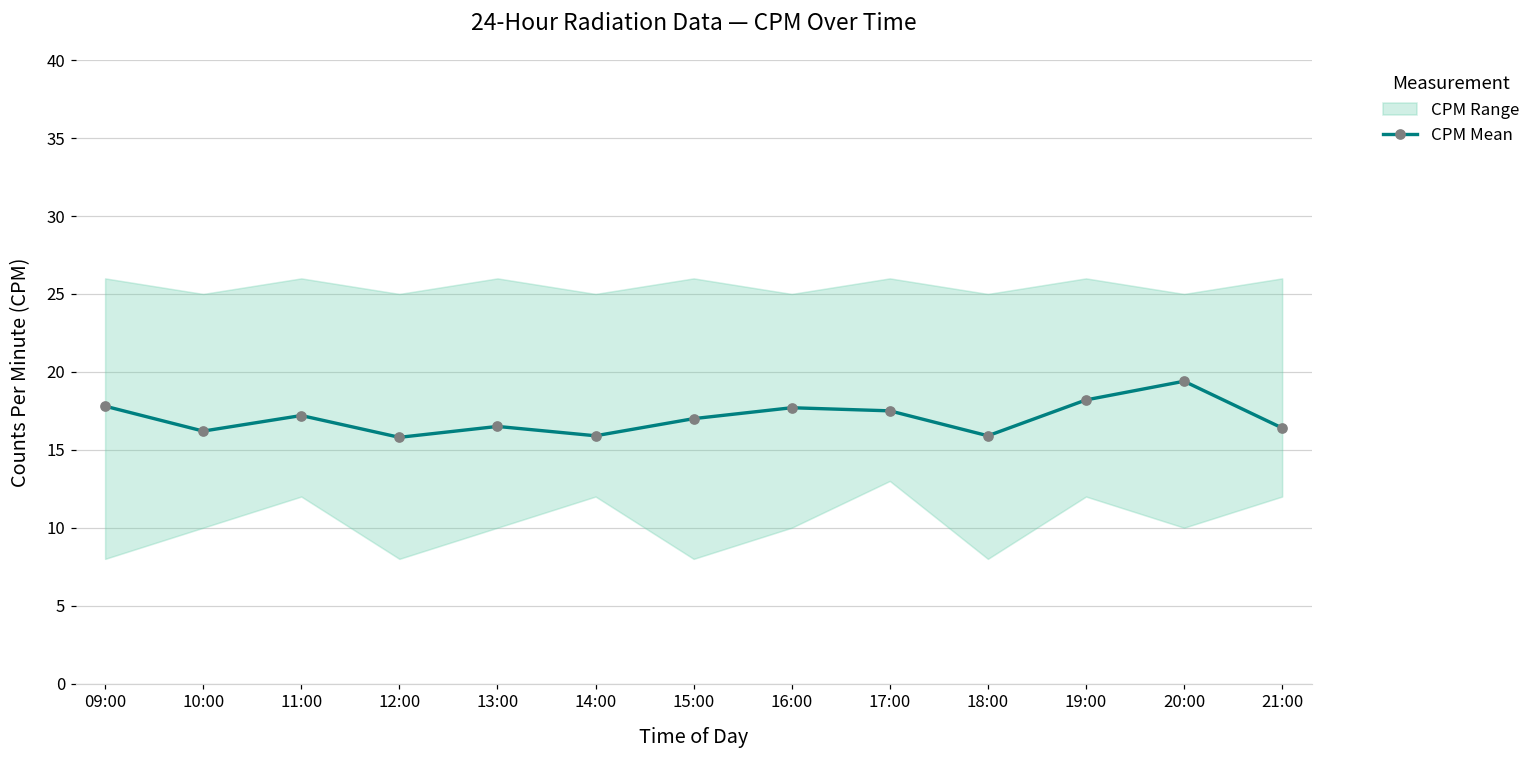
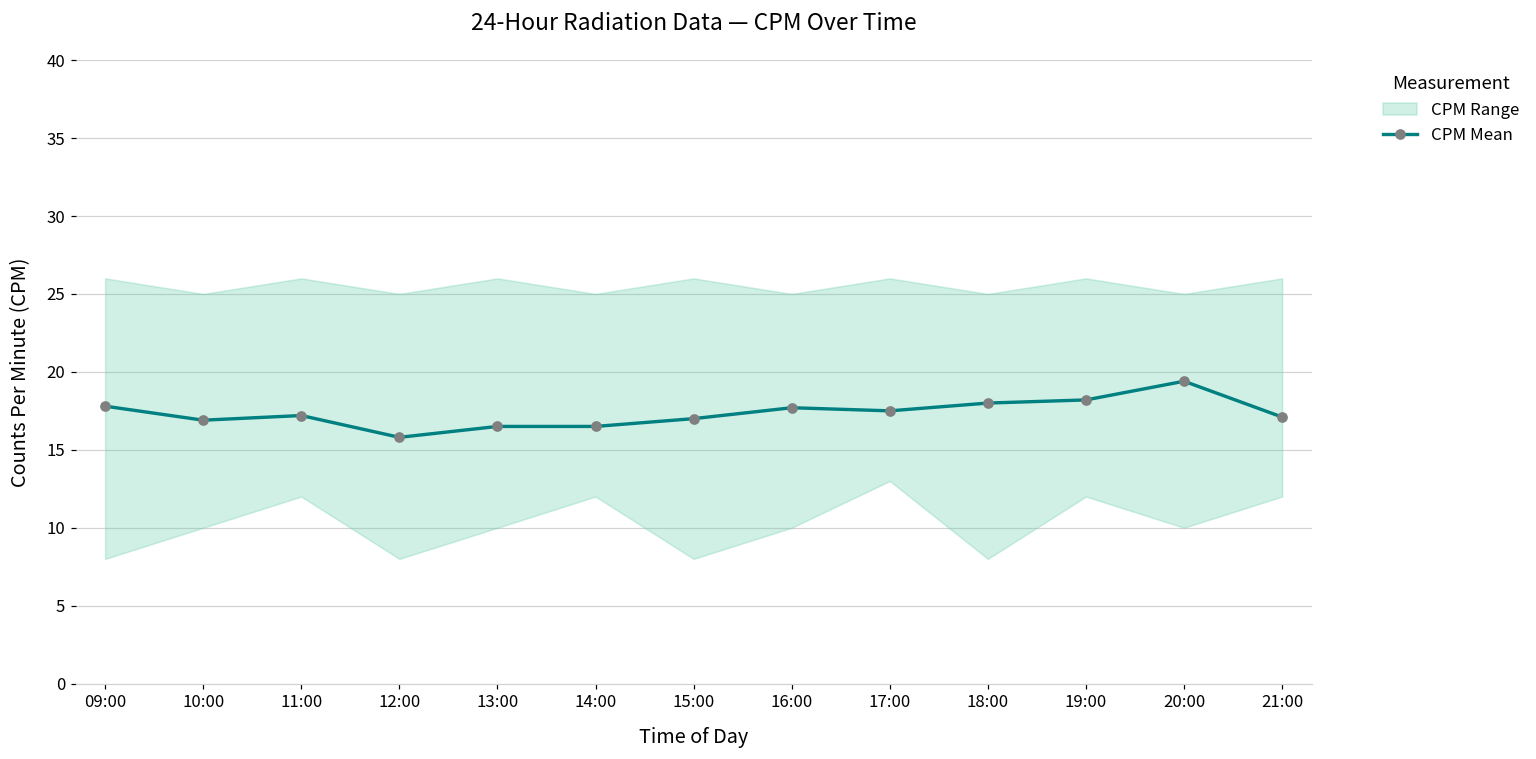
  {
    "CPM Mean": {
      "09:00": 17.8,
-     "10:00": 16.2,
+     "10:00": 16.9,
      "11:00": 17.2,
      "12:00": 15.8,
      "13:00": 16.5,
-     "14:00": 15.9,
+     "14:00": 16.5,
      "15:00": 17.0,
      "16:00": 17.7,
      "17:00": 17.5,
-     "18:00": 15.9,
+     "18:00": 18.0,
      "19:00": 18.2,
      "20:00": 19.4,
-     "21:00": 16.4
+     "21:00": 17.1
    }
  }
